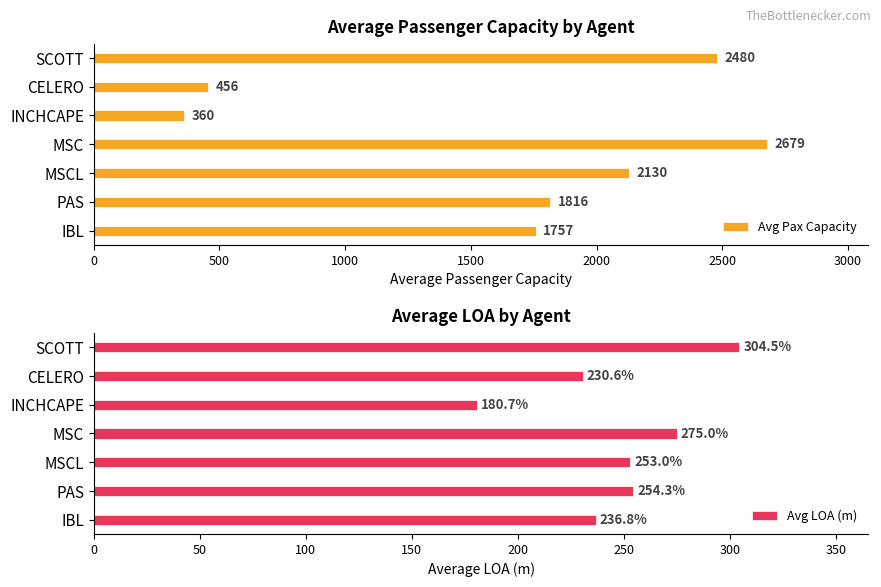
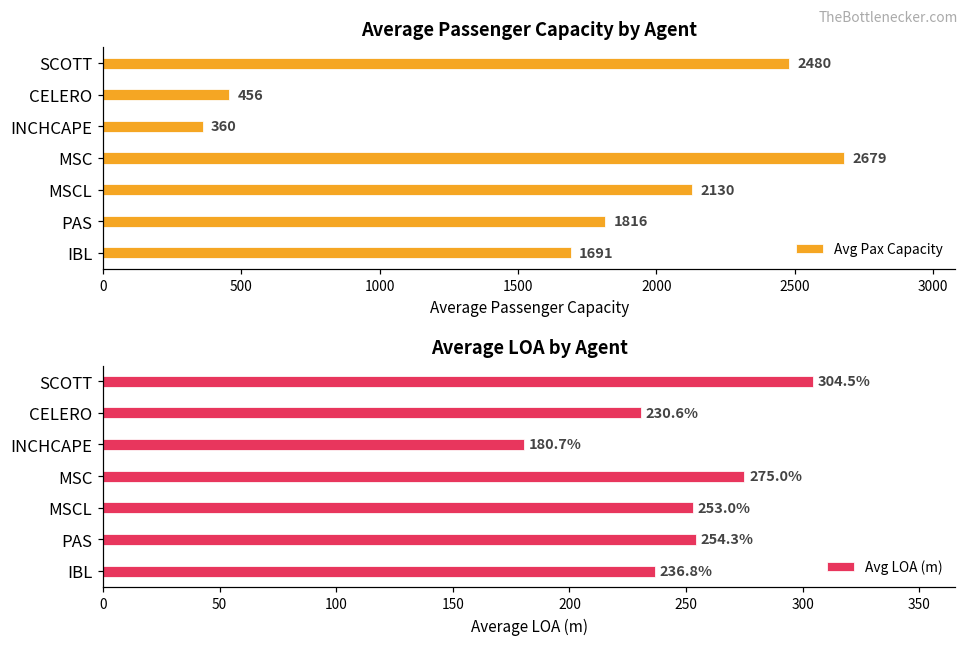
  {
    "Average Passenger Capacity by Agent": {
      "SCOTT": "2480",
      "CELERO": "456",
      "INCHCAPE": "360",
      "MSC": "2679",
      "MSCL": "2130",
      "PAS": "1816",
-     "IBL": "1757"
+     "IBL": "1691"
    },
    "Average LOA by Agent": {
      "SCOTT": "304.5%",
      "CELERO": "230.6%",
      "INCHCAPE": "180.7%",
      "MSC": "275.0%",
      "MSCL": "253.0%",
      "PAS": "254.3%",
      "IBL": "236.8%"
    }
  }
